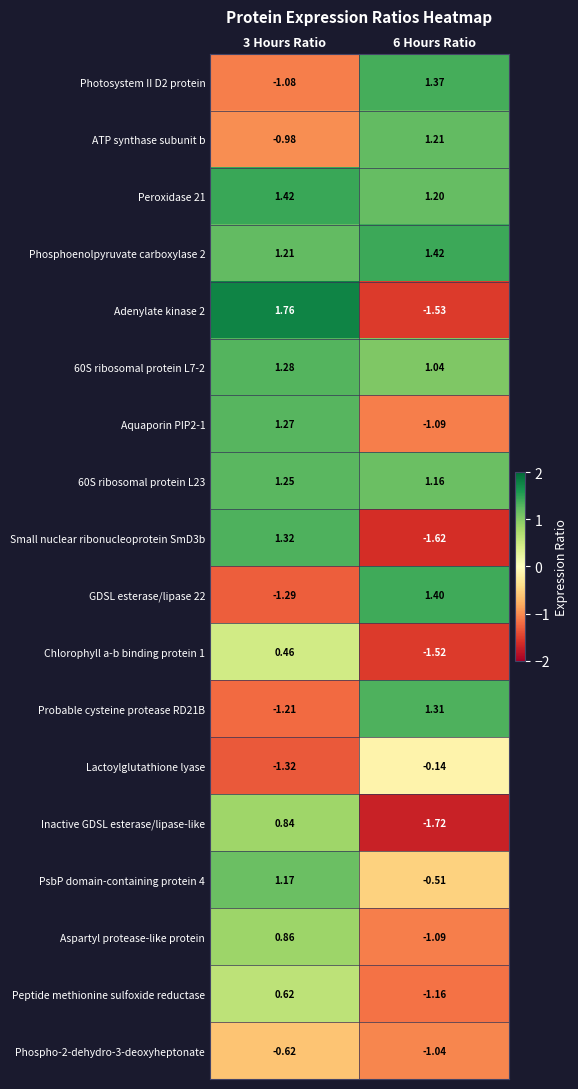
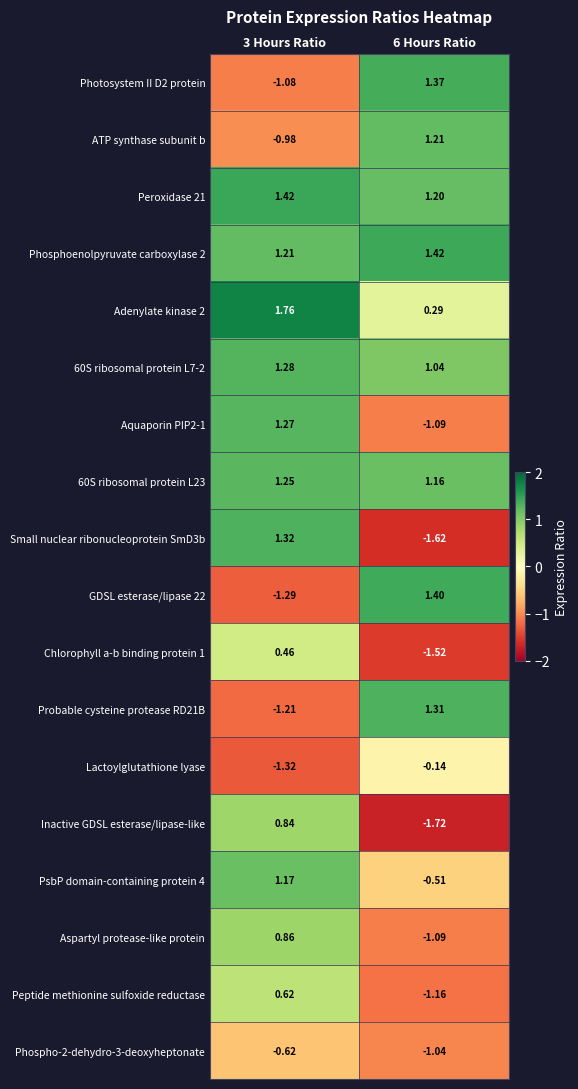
  {
    "Photosystem II D2 protein": {
      "3 Hours Ratio": -1.08,
      "6 Hours Ratio": 1.37
    },
    "ATP synthase subunit b": {
      "3 Hours Ratio": -0.98,
      "6 Hours Ratio": 1.21
    },
    "Peroxidase 21": {
      "3 Hours Ratio": 1.42,
      "6 Hours Ratio": 1.20
    },
    "Phosphoenolpyruvate carboxylase 2": {
      "3 Hours Ratio": 1.21,
      "6 Hours Ratio": 1.42
    },
    "Adenylate kinase 2": {
      "3 Hours Ratio": 1.76,
-     "6 Hours Ratio": -1.53
+     "6 Hours Ratio": 0.29
    },
    "60S ribosomal protein L7-2": {
      "3 Hours Ratio": 1.28,
      "6 Hours Ratio": 1.04
    },
    "Aquaporin PIP2-1": {
      "3 Hours Ratio": 1.27,
      "6 Hours Ratio": -1.09
    },
    "60S ribosomal protein L23": {
      "3 Hours Ratio": 1.25,
      "6 Hours Ratio": 1.16
    },
    "Small nuclear ribonucleoprotein SmD3b": {
      "3 Hours Ratio": 1.32,
      "6 Hours Ratio": -1.62
    },
    "GDSL esterase/lipase 22": {
      "3 Hours Ratio": -1.29,
      "6 Hours Ratio": 1.40
    },
    "Chlorophyll a-b binding protein 1": {
      "3 Hours Ratio": 0.46,
      "6 Hours Ratio": -1.52
    },
    "Probable cysteine protease RD21B": {
      "3 Hours Ratio": -1.21,
      "6 Hours Ratio": 1.31
    },
    "Lactoylglutathione lyase": {
      "3 Hours Ratio": -1.32,
      "6 Hours Ratio": -0.14
    },
    "Inactive GDSL esterase/lipase-like": {
      "3 Hours Ratio": 0.84,
      "6 Hours Ratio": -1.72
    },
    "PsbP domain-containing protein 4": {
      "3 Hours Ratio": 1.17,
      "6 Hours Ratio": -0.51
    },
    "Aspartyl protease-like protein": {
      "3 Hours Ratio": 0.86,
      "6 Hours Ratio": -1.09
    },
    "Peptide methionine sulfoxide reductase": {
      "3 Hours Ratio": 0.62,
      "6 Hours Ratio": -1.16
    },
    "Phospho-2-dehydro-3-deoxyheptonate": {
      "3 Hours Ratio": -0.62,
      "6 Hours Ratio": -1.04
    }
  }
